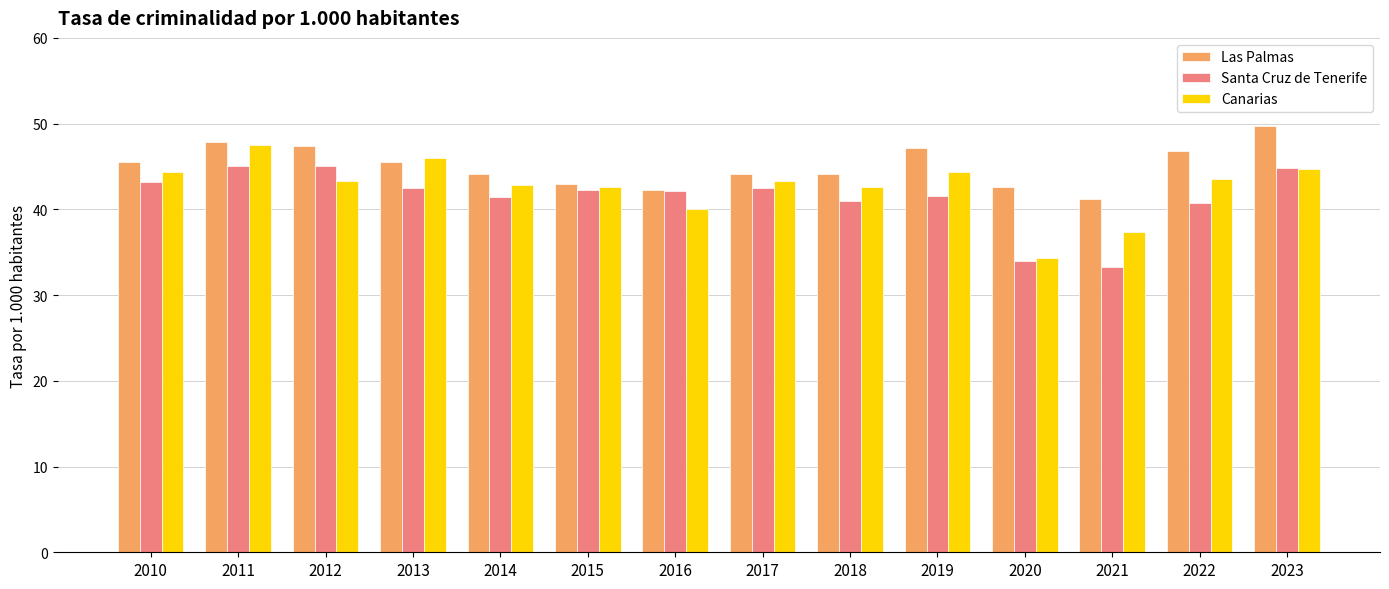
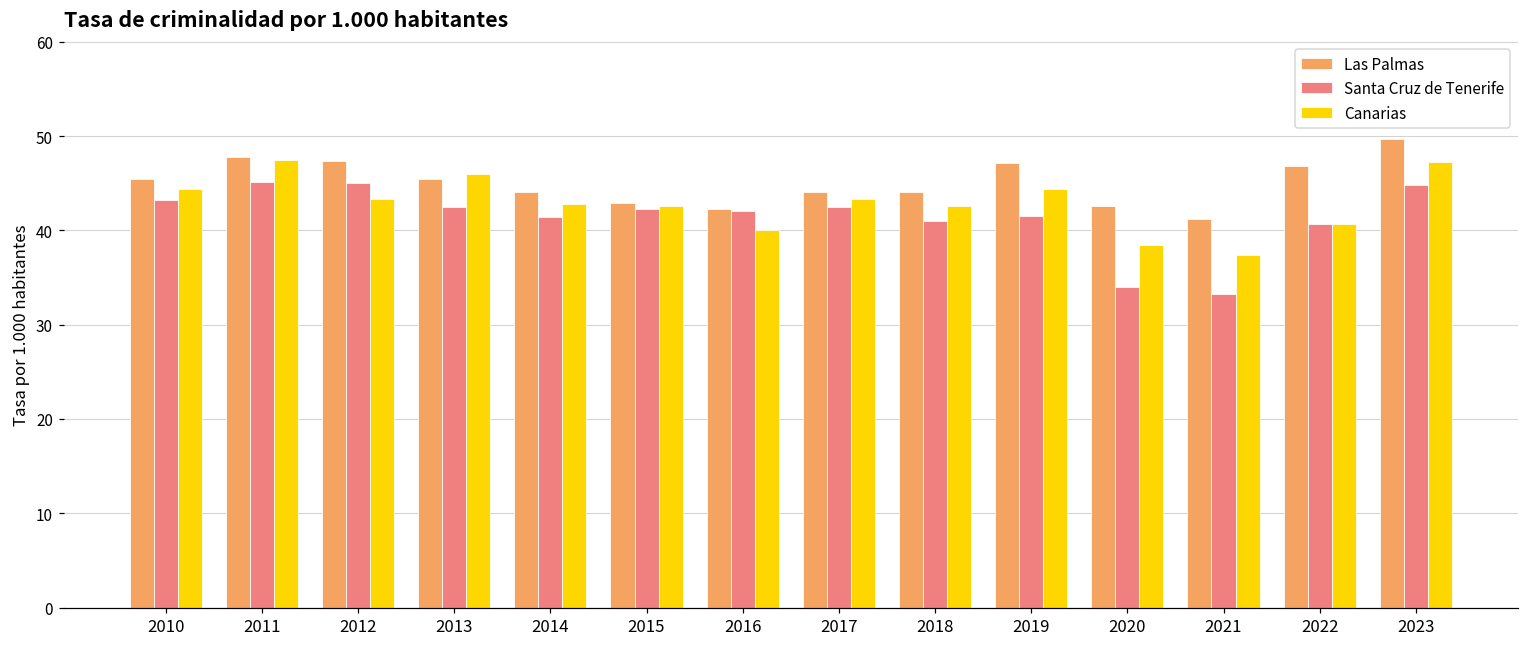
  {
    "Canarias": {
      "2010": 44,
      "2011": 48,
      "2012": 43,
      "2013": 46,
      "2014": 43,
      "2015": 43,
      "2016": 40,
      "2017": 43,
      "2018": 43,
      "2019": 44,
-     "2020": 34,
+     "2020": 38,
      "2021": 37,
-     "2022": 44,
-     "2023": 45
+     "2022": 41,
+     "2023": 47
    }
  }
